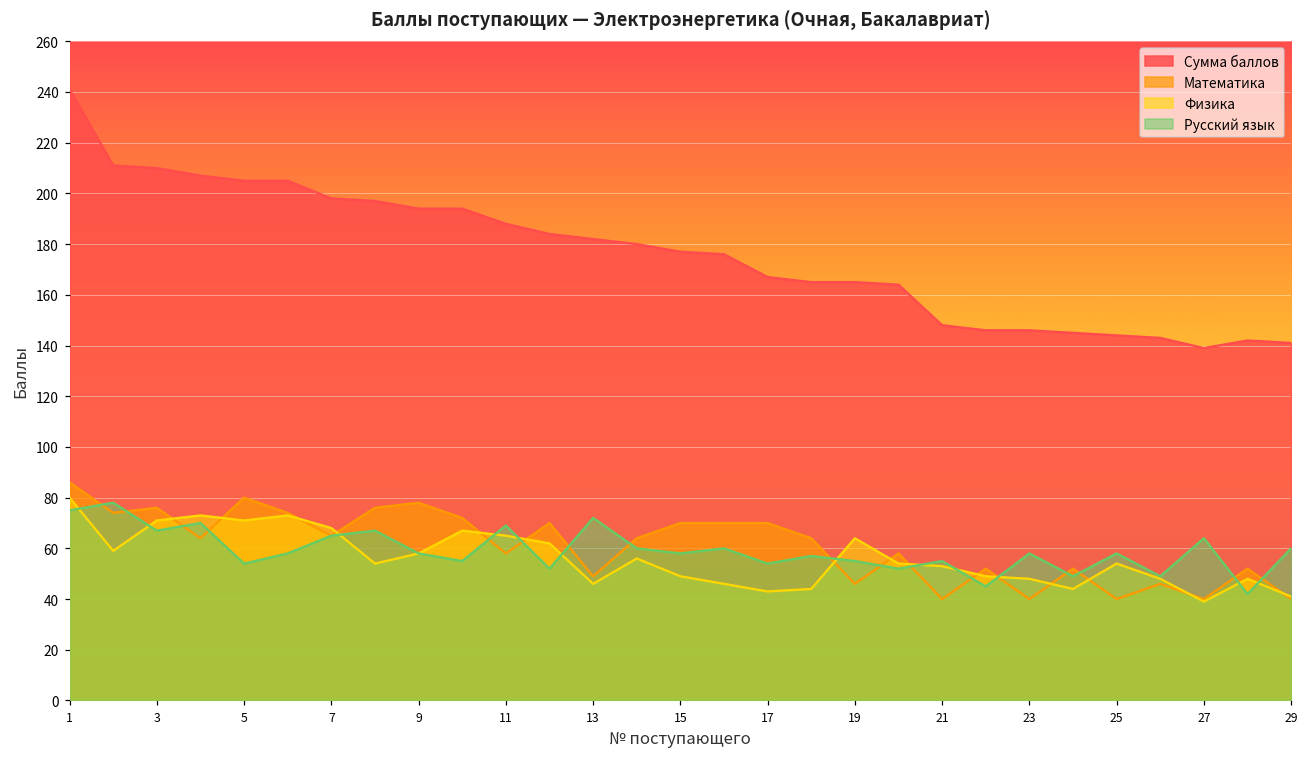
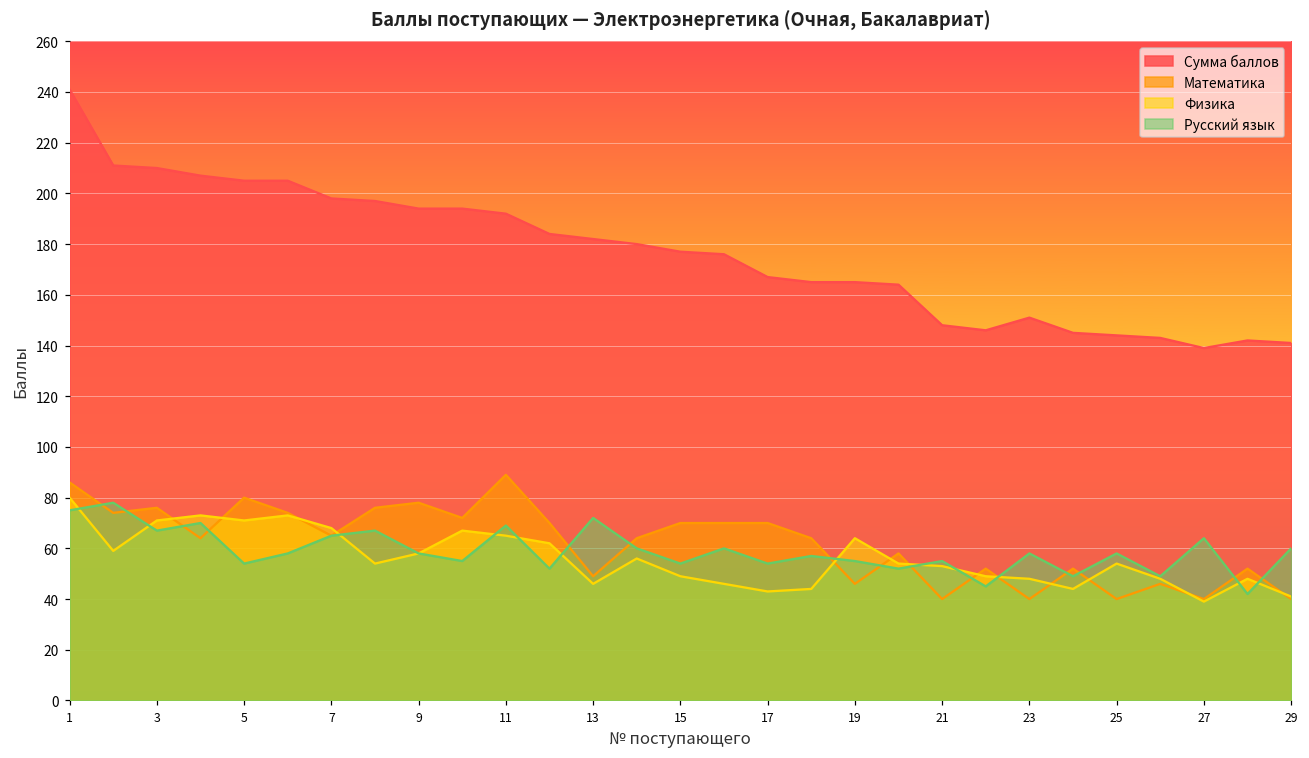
  {
    "Сумма баллов": {
      "1": 241,
      "3": 210,
      "5": 205,
      "7": 198,
      "9": 194,
-     "11": 188,
+     "11": 192,
      "13": 182,
      "15": 177,
      "17": 167,
      "19": 165,
      "21": 148,
-     "23": 146,
+     "23": 151,
      "25": 144,
      "27": 139,
      "29": 141
    },
    "Математика": {
      "1": 86,
      "3": 76,
      "5": 80,
      "9": 78,
-     "11": 58,
+     "11": 89,
      "13": 49,
      "15": 70,
      "17": 70,
      "19": 46,
      "21": 40,
      "23": 40,
      "25": 40
    },
    "Физика": {
      "1": 80,
      "3": 71,
      "5": 71,
      "7": 68,
      "11": 65,
      "13": 46,
      "15": 49,
      "17": 43,
      "19": 64,
      "21": 53,
      "23": 48,
      "25": 54
    },
    "Русский язык": {
      "1": 75,
      "3": 67,
      "5": 54,
      "11": 69,
      "13": 72,
-     "15": 58,
+     "15": 54,
      "17": 54,
      "19": 55,
      "21": 55,
      "23": 58,
      "25": 58,
      "27": 64,
      "29": 60
    }
  }
